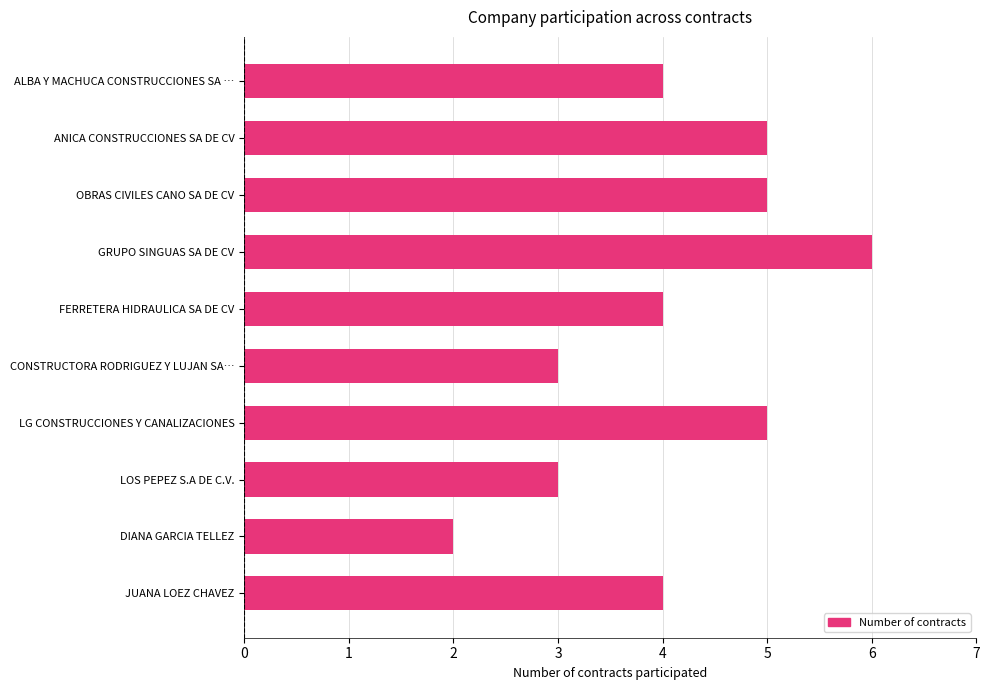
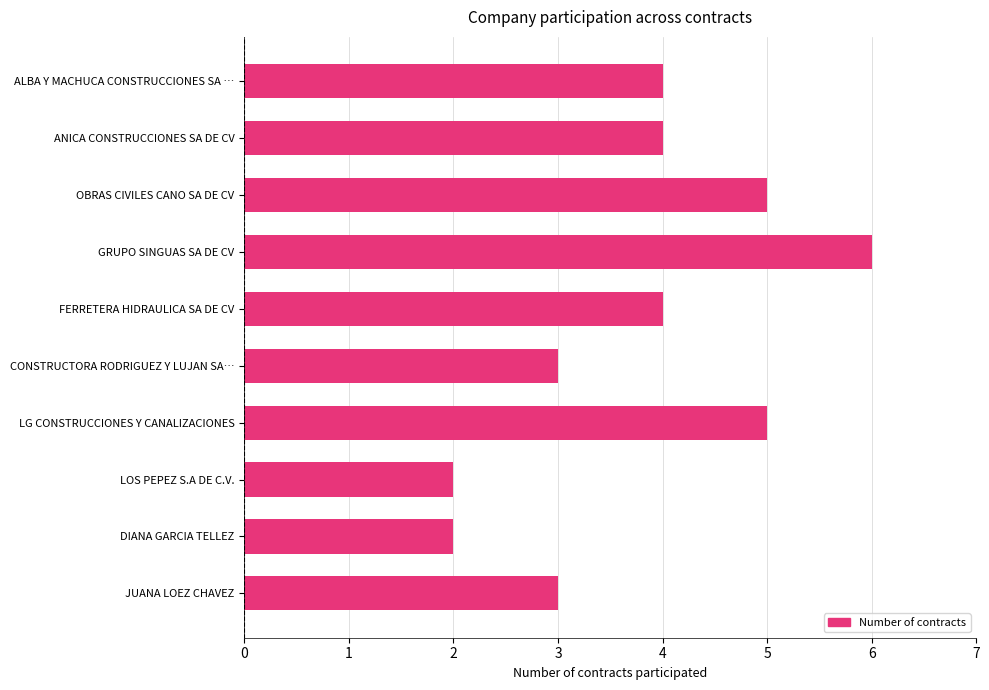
  {
    "ALBA Y MACHUCA CONSTRUCCIONES SA …": 4,
-   "ANICA CONSTRUCCIONES SA DE CV": 5,
+   "ANICA CONSTRUCCIONES SA DE CV": 4,
    "OBRAS CIVILES CANO SA DE CV": 5,
    "GRUPO SINGUAS SA DE CV": 6,
    "FERRETERA HIDRAULICA SA DE CV": 4,
    "CONSTRUCTORA RODRIGUEZ Y LUJAN SA…": 3,
    "LG CONSTRUCCIONES Y CANALIZACIONES": 5,
-   "LOS PEPEZ S.A DE C.V.": 3,
+   "LOS PEPEZ S.A DE C.V.": 2,
    "DIANA GARCIA TELLEZ": 2,
-   "JUANA LOEZ CHAVEZ": 4
+   "JUANA LOEZ CHAVEZ": 3
  }
